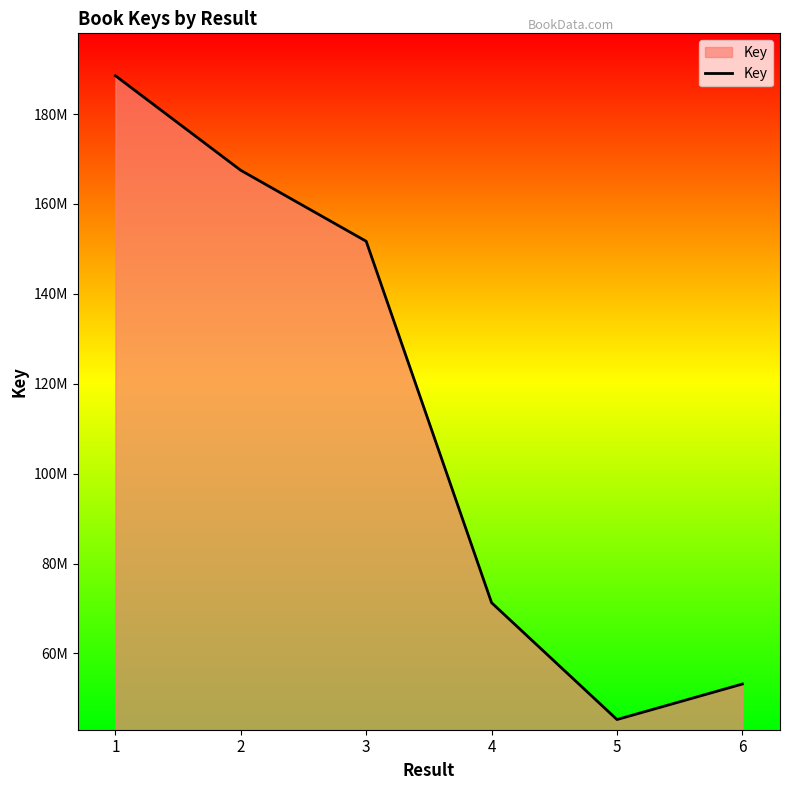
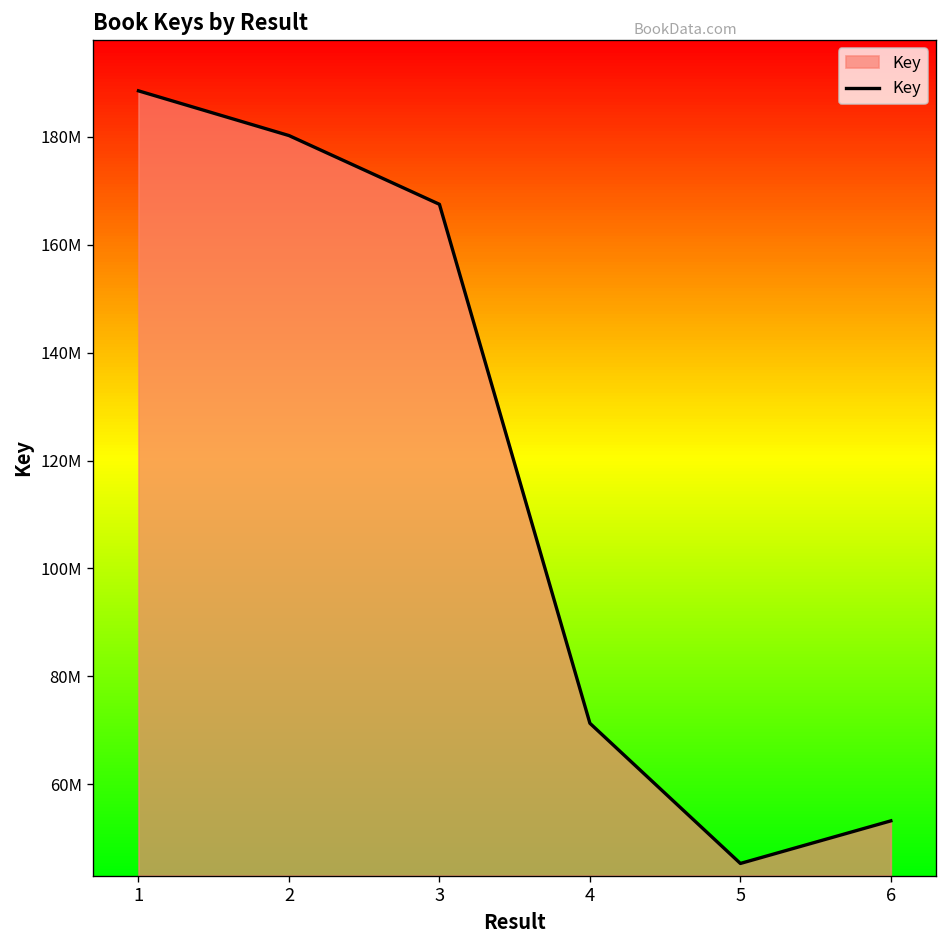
  {
    "1": 189000000,
-   "2": 167000000,
-   "3": 152000000,
+   "2": 180000000,
+   "3": 168000000,
    "4": 71000000,
    "5": 45000000,
    "6": 53000000
  }
